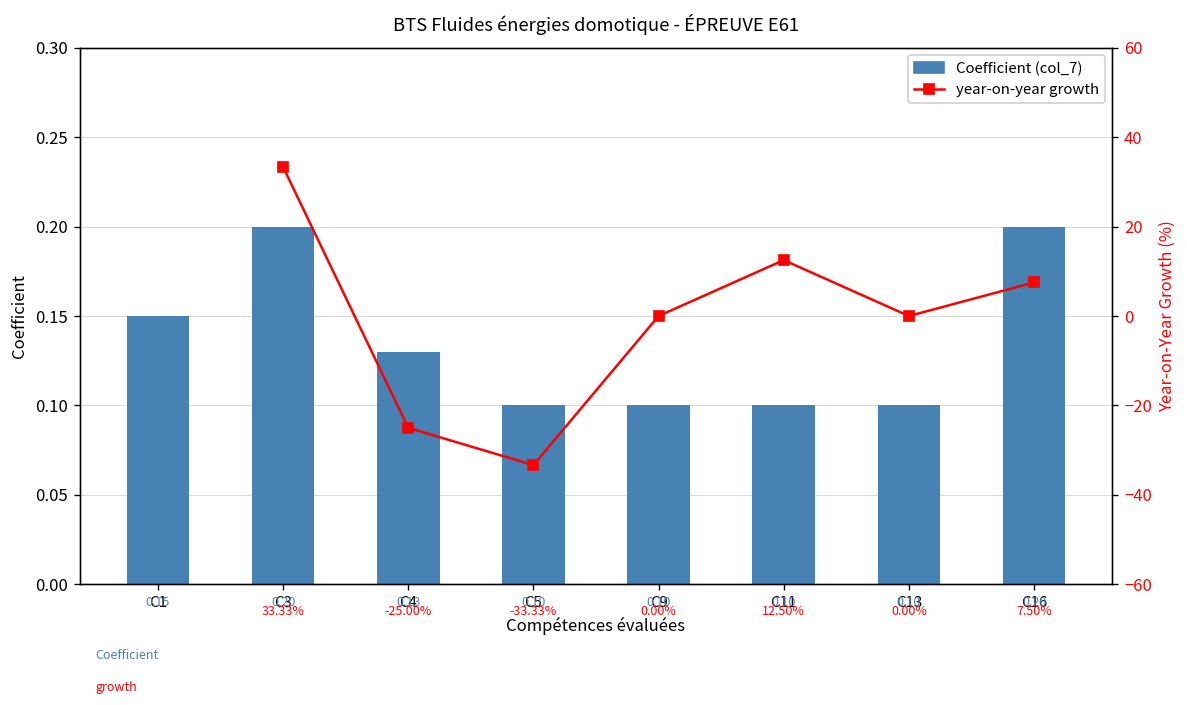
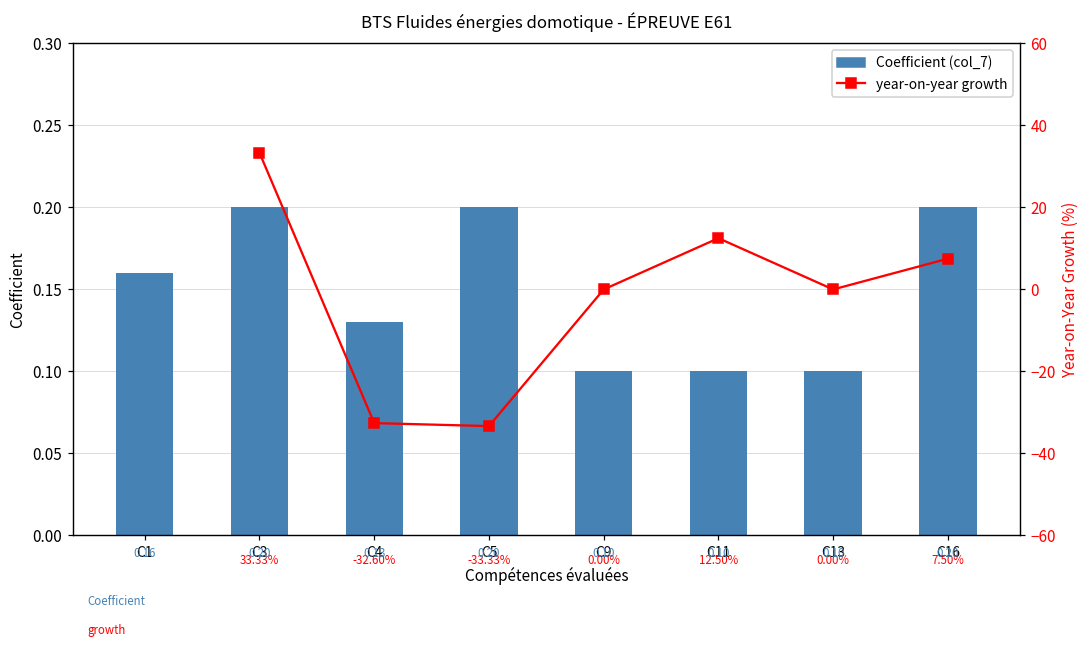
  {
    "Coefficient (col_7)": {
-     "C1": "0.15",
-     "C5": "0.10"
+     "C1": "0.16",
+     "C5": "0.20"
    },
    "year-on-year growth": {
-     "C4": "-25.00%"
+     "C4": "-32.60%"
    }
  }
